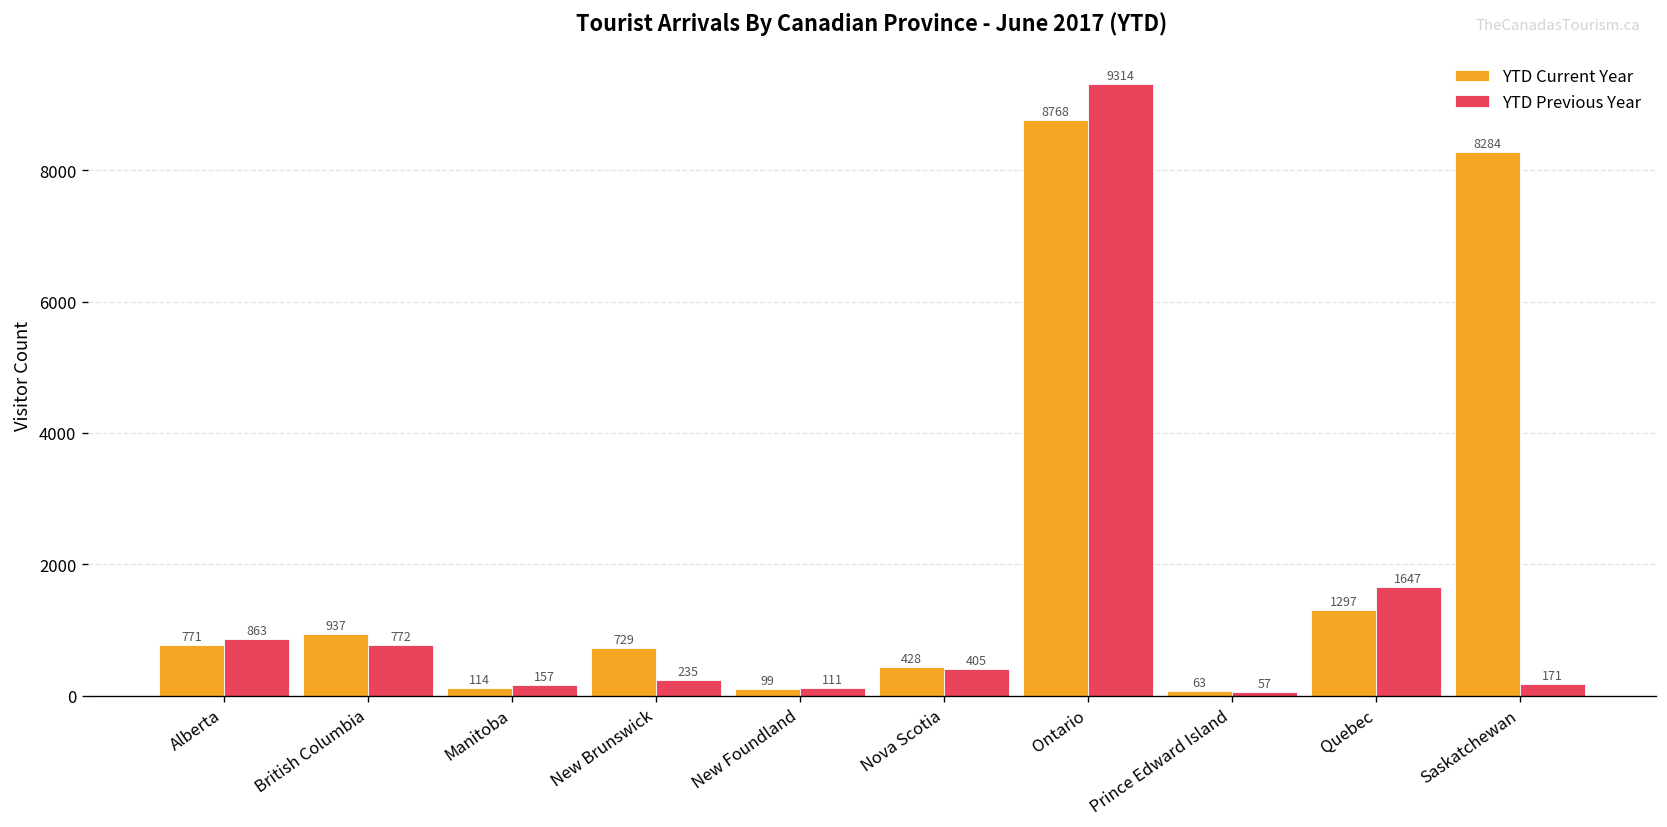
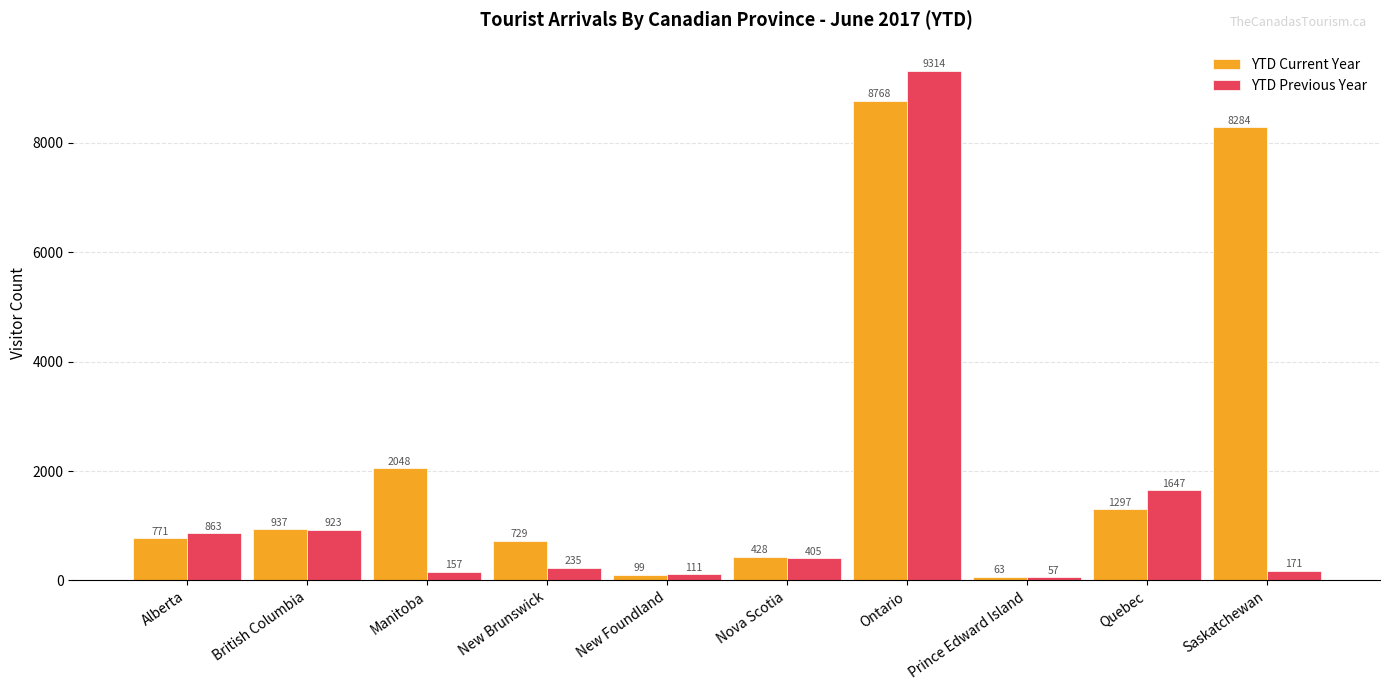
  {
    "YTD Current Year": {
      "Alberta": 771,
      "British Columbia": 937,
-     "Manitoba": 114,
+     "Manitoba": 2048,
      "New Brunswick": 729,
      "New Foundland": 99,
      "Nova Scotia": 428,
      "Ontario": 8768,
      "Prince Edward Island": 63,
      "Quebec": 1297,
      "Saskatchewan": 8284
    },
    "YTD Previous Year": {
      "Alberta": 863,
-     "British Columbia": 772,
+     "British Columbia": 923,
      "Manitoba": 157,
      "New Brunswick": 235,
      "New Foundland": 111,
      "Nova Scotia": 405,
      "Ontario": 9314,
      "Prince Edward Island": 57,
      "Quebec": 1647,
      "Saskatchewan": 171
    }
  }
